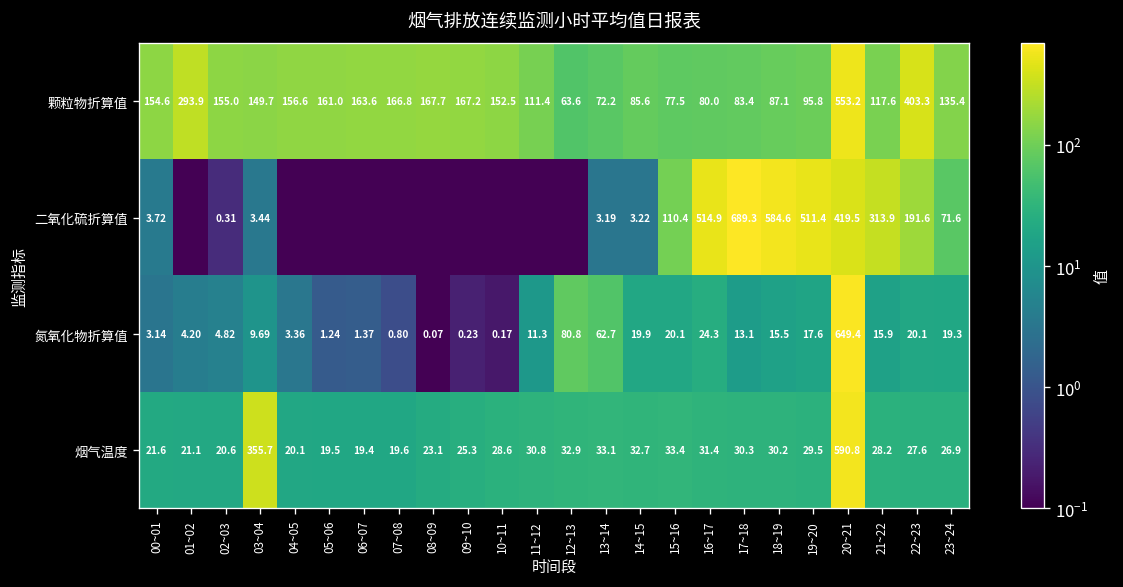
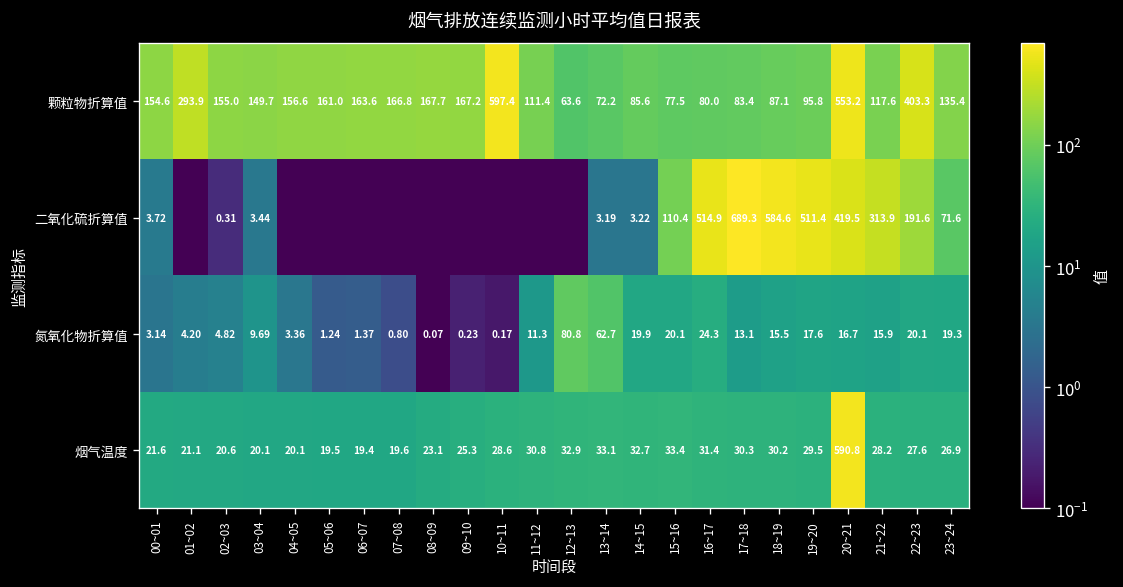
  {
    "颗粒物折算值": {
      "00~01": 154.6,
      "01~02": 293.9,
      "02~03": 155.0,
      "03~04": 149.7,
      "04~05": 156.6,
      "05~06": 161.0,
      "06~07": 163.6,
      "07~08": 166.8,
      "08~09": 167.7,
      "09~10": 167.2,
-     "10~11": 152.5,
+     "10~11": 597.4,
      "11~12": 111.4,
      "12~13": 63.6,
      "13~14": 72.2,
      "14~15": 85.6,
      "15~16": 77.5,
      "16~17": 80.0,
      "17~18": 83.4,
      "18~19": 87.1,
      "19~20": 95.8,
      "20~21": 553.2,
      "21~22": 117.6,
      "22~23": 403.3,
      "23~24": 135.4
    },
    "二氧化硫折算值": {
      "00~01": 3.72,
      "02~03": 0.31,
      "03~04": 3.44,
      "13~14": 3.19,
      "14~15": 3.22,
      "15~16": 110.4,
      "16~17": 514.9,
      "17~18": 689.3,
      "18~19": 584.6,
      "19~20": 511.4,
      "20~21": 419.5,
      "21~22": 313.9,
      "22~23": 191.6,
      "23~24": 71.6
    },
    "氮氧化物折算值": {
      "00~01": 3.14,
      "01~02": 4.20,
      "02~03": 4.82,
      "03~04": 9.69,
      "04~05": 3.36,
      "05~06": 1.24,
      "06~07": 1.37,
      "07~08": 0.80,
      "08~09": 0.07,
      "09~10": 0.23,
      "10~11": 0.17,
      "11~12": 11.3,
      "12~13": 80.8,
      "13~14": 62.7,
      "14~15": 19.9,
      "15~16": 20.1,
      "16~17": 24.3,
      "17~18": 13.1,
      "18~19": 15.5,
      "19~20": 17.6,
-     "20~21": 649.4,
+     "20~21": 16.7,
      "21~22": 15.9,
      "22~23": 20.1,
      "23~24": 19.3
    },
    "烟气温度": {
      "00~01": 21.6,
      "01~02": 21.1,
      "02~03": 20.6,
-     "03~04": 355.7,
+     "03~04": 20.1,
      "04~05": 20.1,
      "05~06": 19.5,
      "06~07": 19.4,
      "07~08": 19.6,
      "08~09": 23.1,
      "09~10": 25.3,
      "10~11": 28.6,
      "11~12": 30.8,
      "12~13": 32.9,
      "13~14": 33.1,
      "14~15": 32.7,
      "15~16": 33.4,
      "16~17": 31.4,
      "17~18": 30.3,
      "18~19": 30.2,
      "19~20": 29.5,
      "20~21": 590.8,
      "21~22": 28.2,
      "22~23": 27.6,
      "23~24": 26.9
    }
  }
